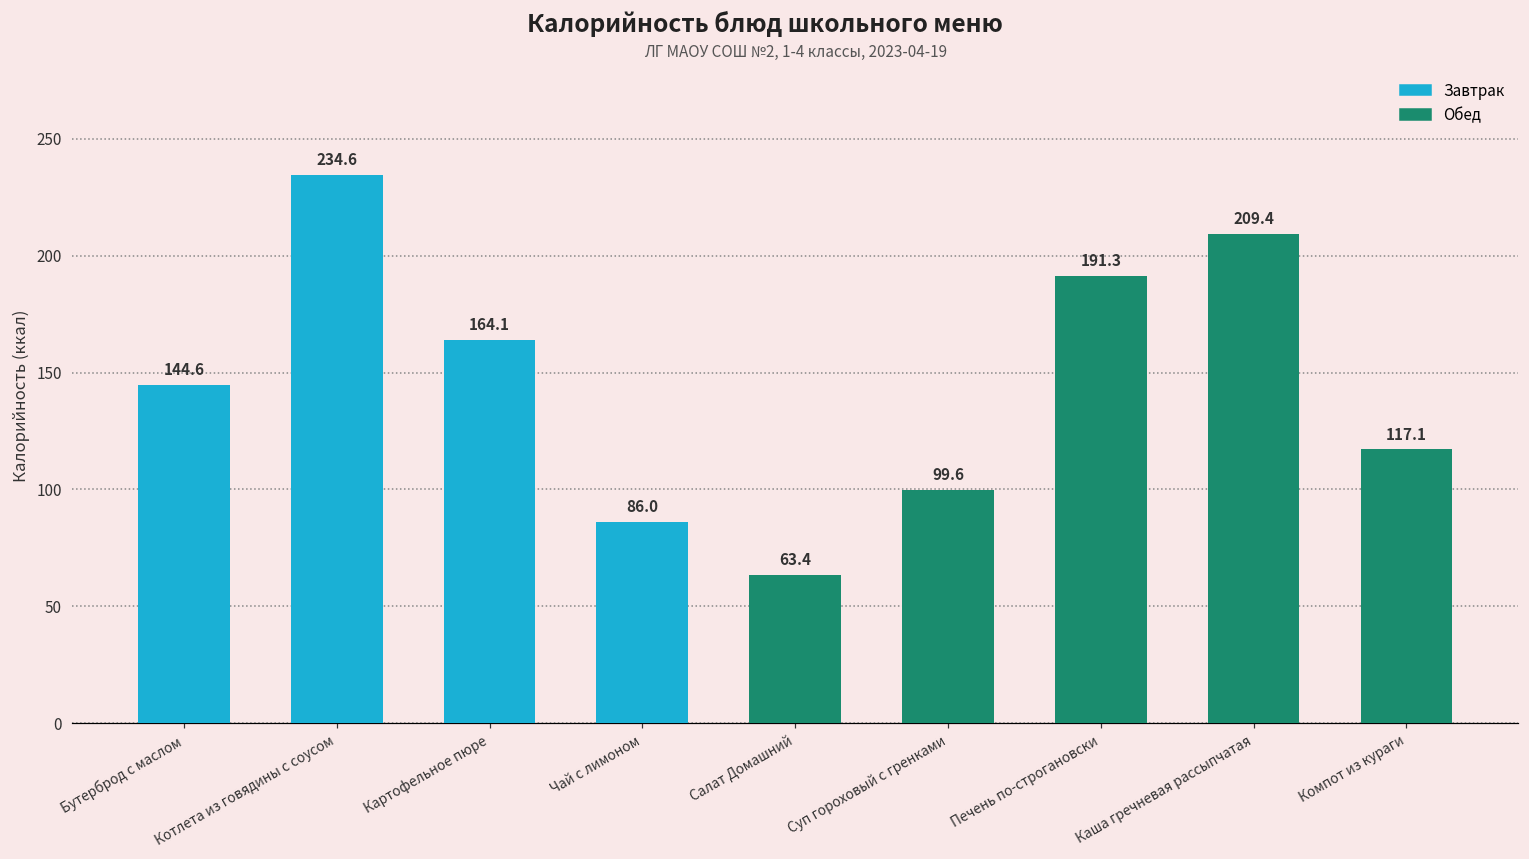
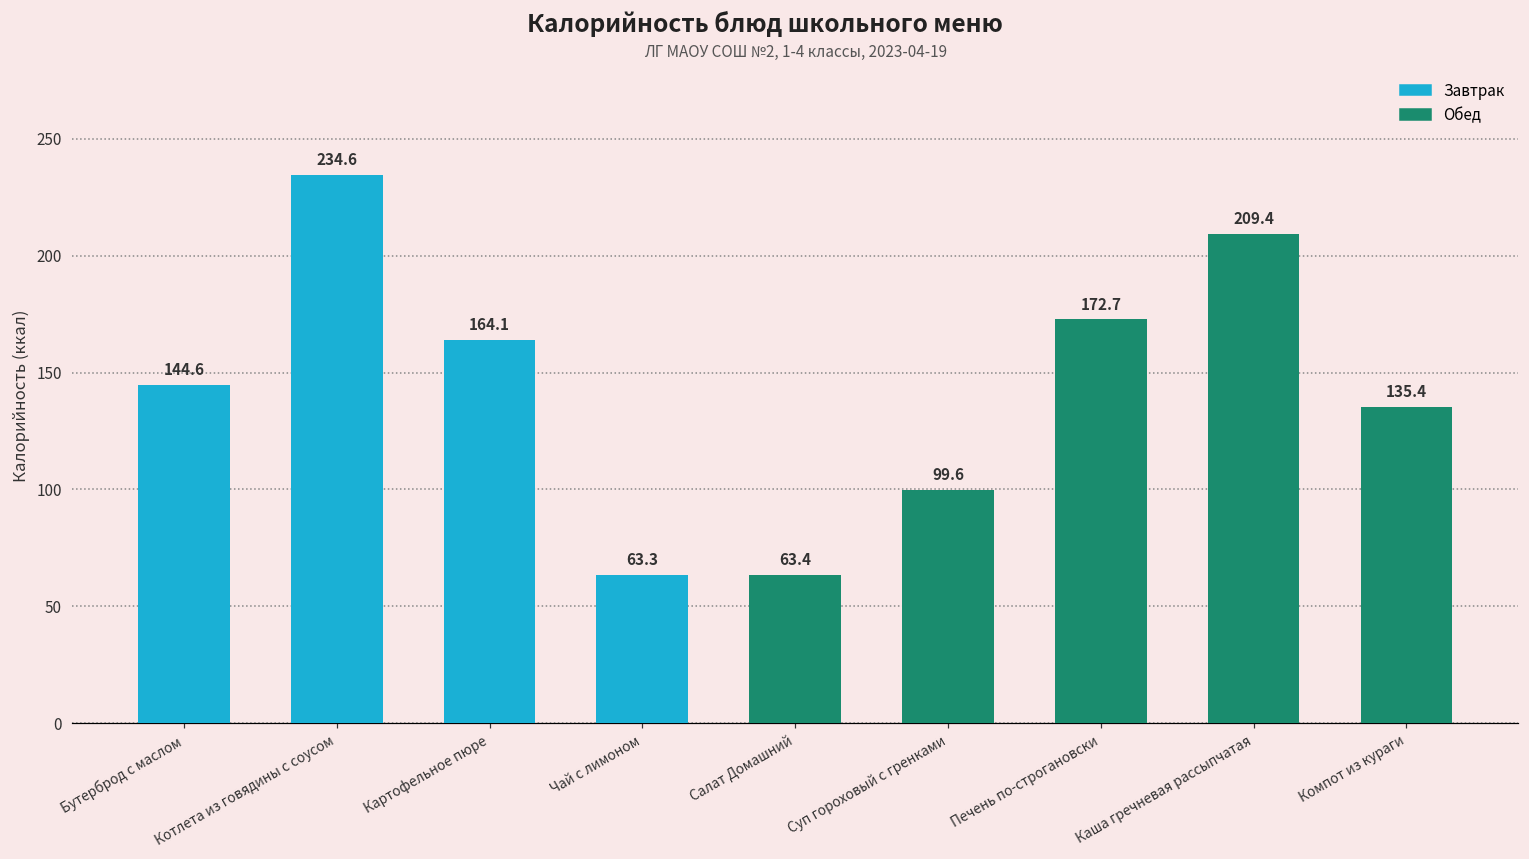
  {
    "Бутерброд с маслом": 144.6,
    "Котлета из говядины с соусом": 234.6,
    "Картофельное пюре": 164.1,
-   "Чай с лимоном": 86.0,
+   "Чай с лимоном": 63.3,
    "Салат Домашний": 63.4,
    "Суп гороховый с гренками": 99.6,
-   "Печень по-строгановски": 191.3,
+   "Печень по-строгановски": 172.7,
    "Каша гречневая рассыпчатая": 209.4,
-   "Компот из кураги": 117.1
+   "Компот из кураги": 135.4
  }
